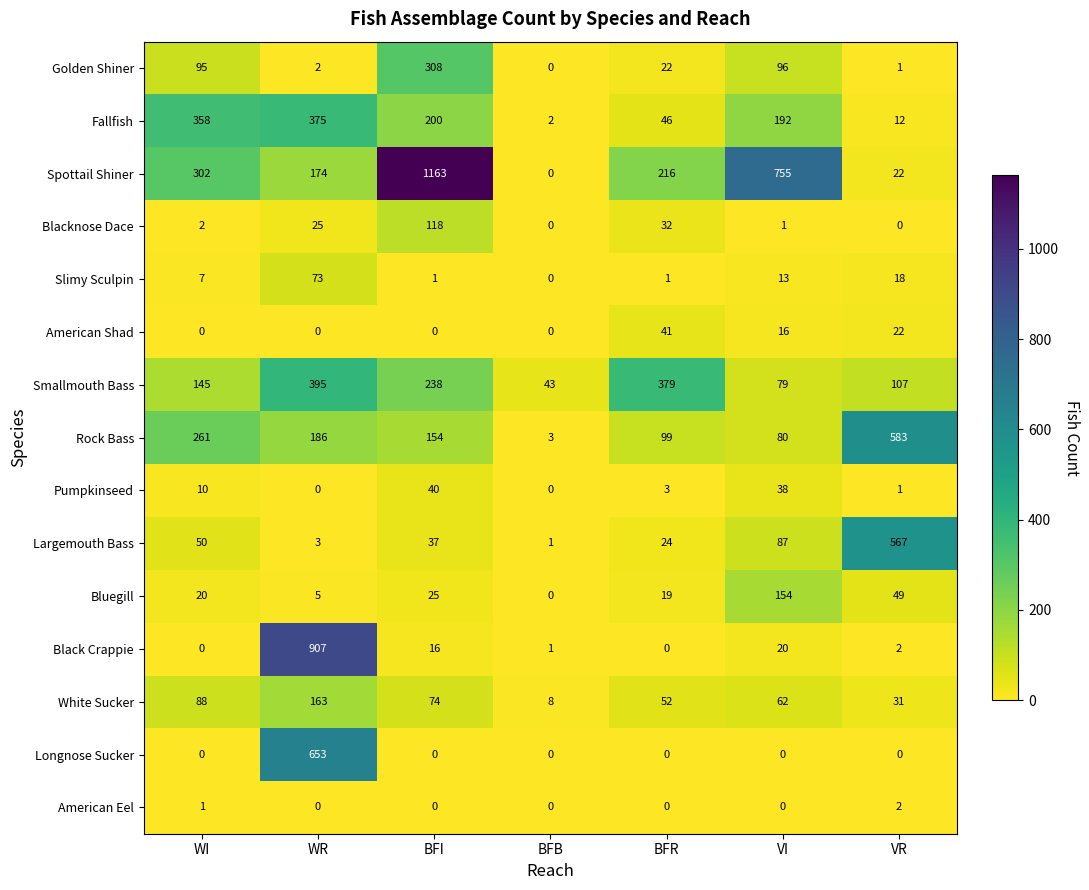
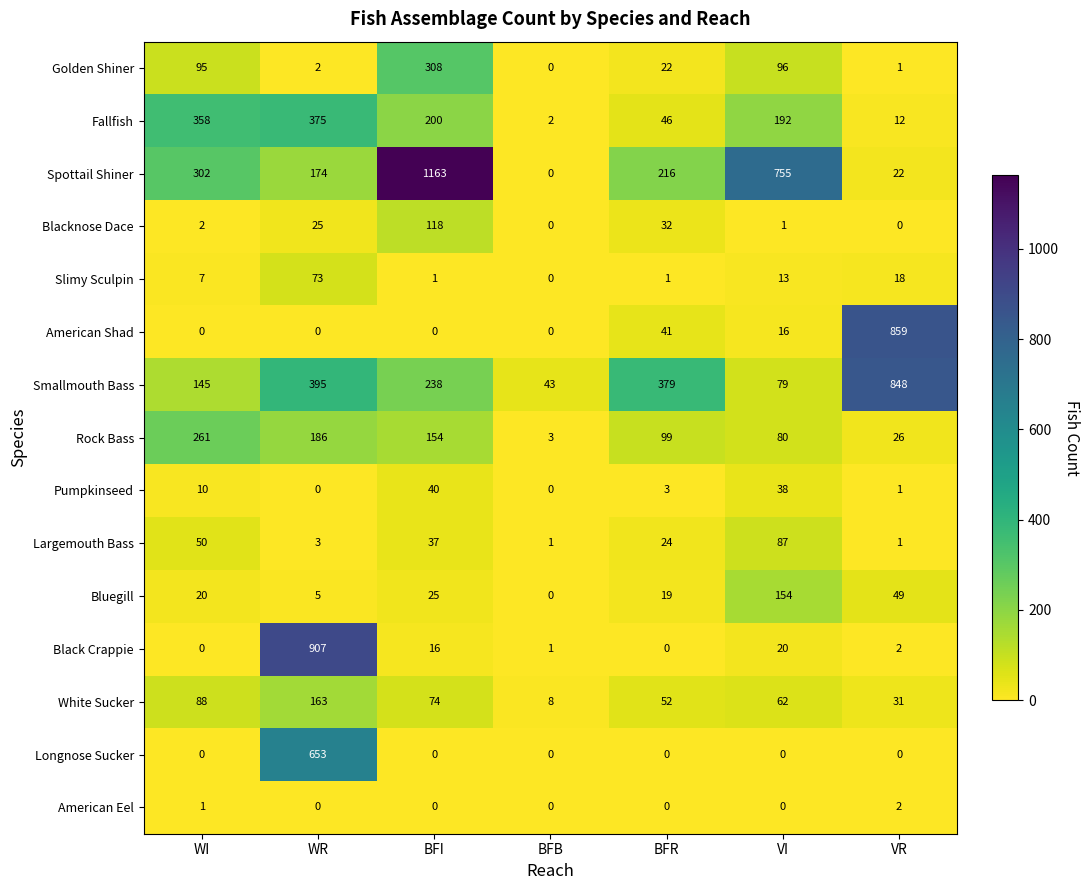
  {
    "Golden Shiner": {
      "WI": 95,
      "WR": 2,
      "BFI": 308,
      "BFB": 0,
      "BFR": 22,
      "VI": 96,
      "VR": 1
    },
    "Fallfish": {
      "WI": 358,
      "WR": 375,
      "BFI": 200,
      "BFB": 2,
      "BFR": 46,
      "VI": 192,
      "VR": 12
    },
    "Spottail Shiner": {
      "WI": 302,
      "WR": 174,
      "BFI": 1163,
      "BFB": 0,
      "BFR": 216,
      "VI": 755,
      "VR": 22
    },
    "Blacknose Dace": {
      "WI": 2,
      "WR": 25,
      "BFI": 118,
      "BFB": 0,
      "BFR": 32,
      "VI": 1,
      "VR": 0
    },
    "Slimy Sculpin": {
      "WI": 7,
      "WR": 73,
      "BFI": 1,
      "BFB": 0,
      "BFR": 1,
      "VI": 13,
      "VR": 18
    },
    "American Shad": {
      "WI": 0,
      "WR": 0,
      "BFI": 0,
      "BFB": 0,
      "BFR": 41,
      "VI": 16,
-     "VR": 22
+     "VR": 859
    },
    "Smallmouth Bass": {
      "WI": 145,
      "WR": 395,
      "BFI": 238,
      "BFB": 43,
      "BFR": 379,
      "VI": 79,
-     "VR": 107
+     "VR": 848
    },
    "Rock Bass": {
      "WI": 261,
      "WR": 186,
      "BFI": 154,
      "BFB": 3,
      "BFR": 99,
      "VI": 80,
-     "VR": 583
+     "VR": 26
    },
    "Pumpkinseed": {
      "WI": 10,
      "WR": 0,
      "BFI": 40,
      "BFB": 0,
      "BFR": 3,
      "VI": 38,
      "VR": 1
    },
    "Largemouth Bass": {
      "WI": 50,
      "WR": 3,
      "BFI": 37,
      "BFB": 1,
      "BFR": 24,
      "VI": 87,
-     "VR": 567
+     "VR": 1
    },
    "Bluegill": {
      "WI": 20,
      "WR": 5,
      "BFI": 25,
      "BFB": 0,
      "BFR": 19,
      "VI": 154,
      "VR": 49
    },
    "Black Crappie": {
      "WI": 0,
      "WR": 907,
      "BFI": 16,
      "BFB": 1,
      "BFR": 0,
      "VI": 20,
      "VR": 2
    },
    "White Sucker": {
      "WI": 88,
      "WR": 163,
      "BFI": 74,
      "BFB": 8,
      "BFR": 52,
      "VI": 62,
      "VR": 31
    },
    "Longnose Sucker": {
      "WI": 0,
      "WR": 653,
      "BFI": 0,
      "BFB": 0,
      "BFR": 0,
      "VI": 0,
      "VR": 0
    },
    "American Eel": {
      "WI": 1,
      "WR": 0,
      "BFI": 0,
      "BFB": 0,
      "BFR": 0,
      "VI": 0,
      "VR": 2
    }
  }
